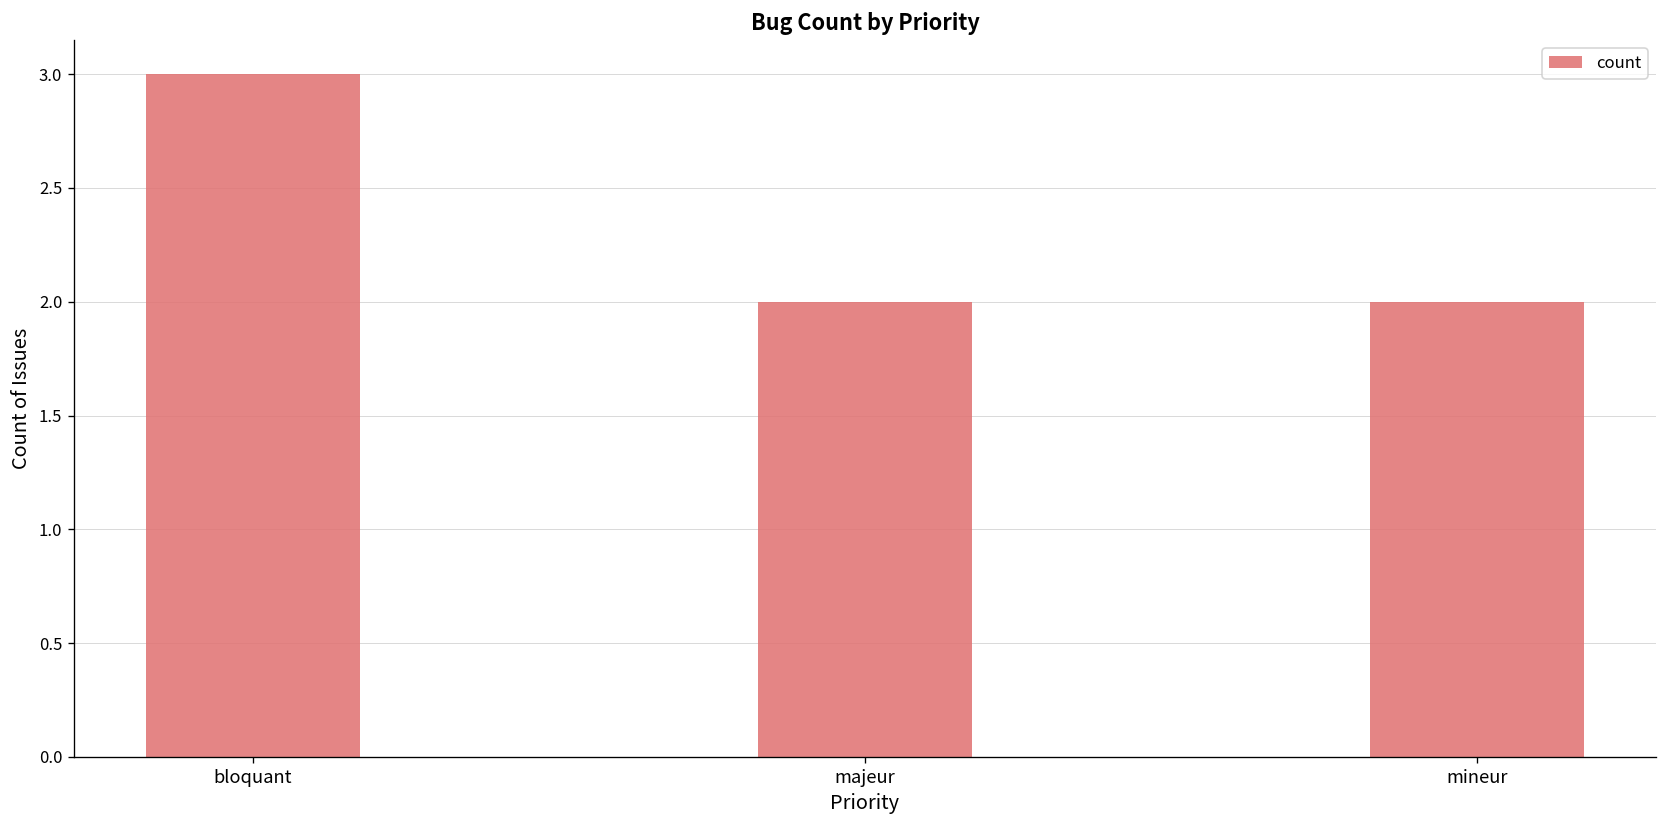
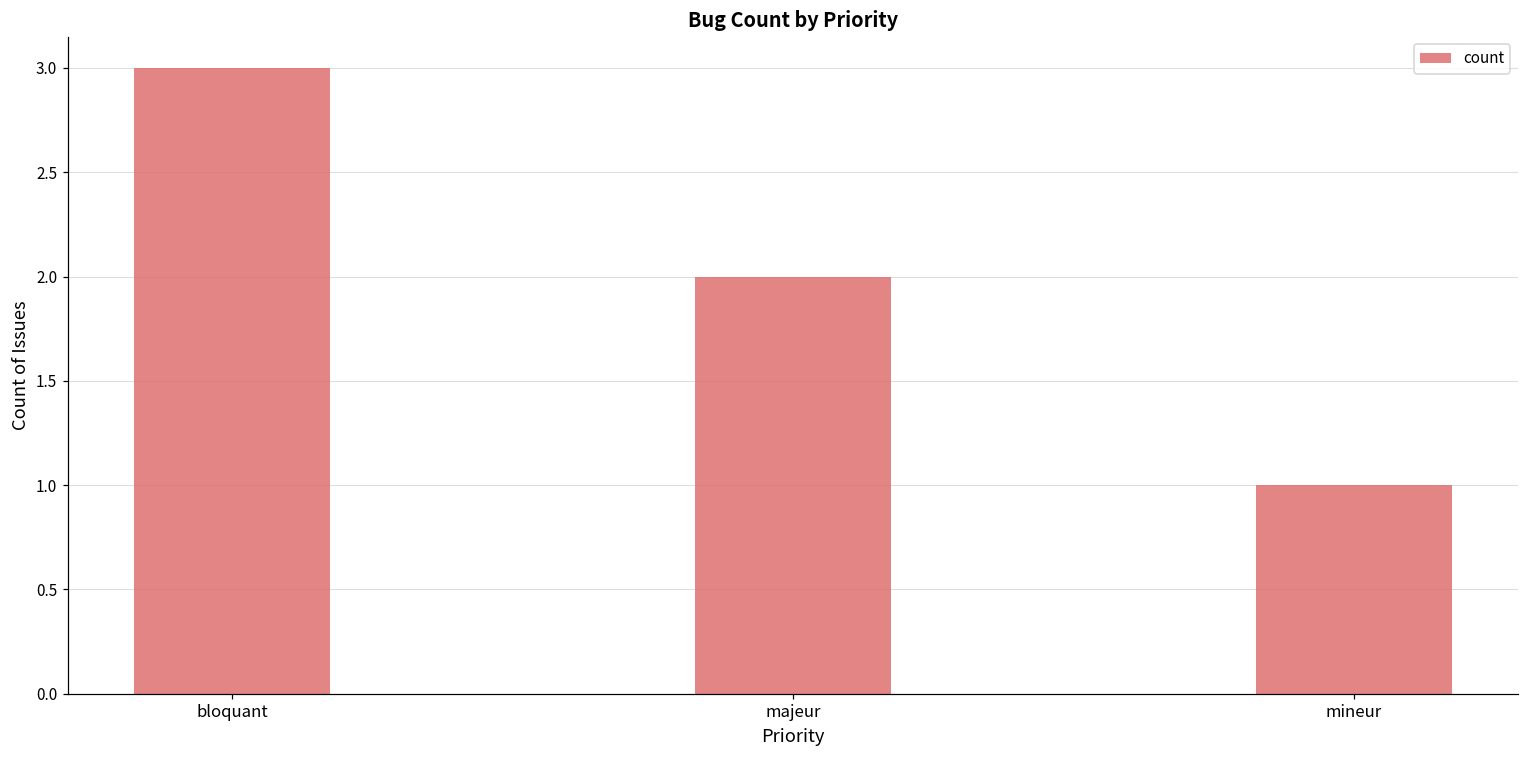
  {
    "bloquant": 3,
    "majeur": 2,
-   "mineur": 2
+   "mineur": 1
  }
